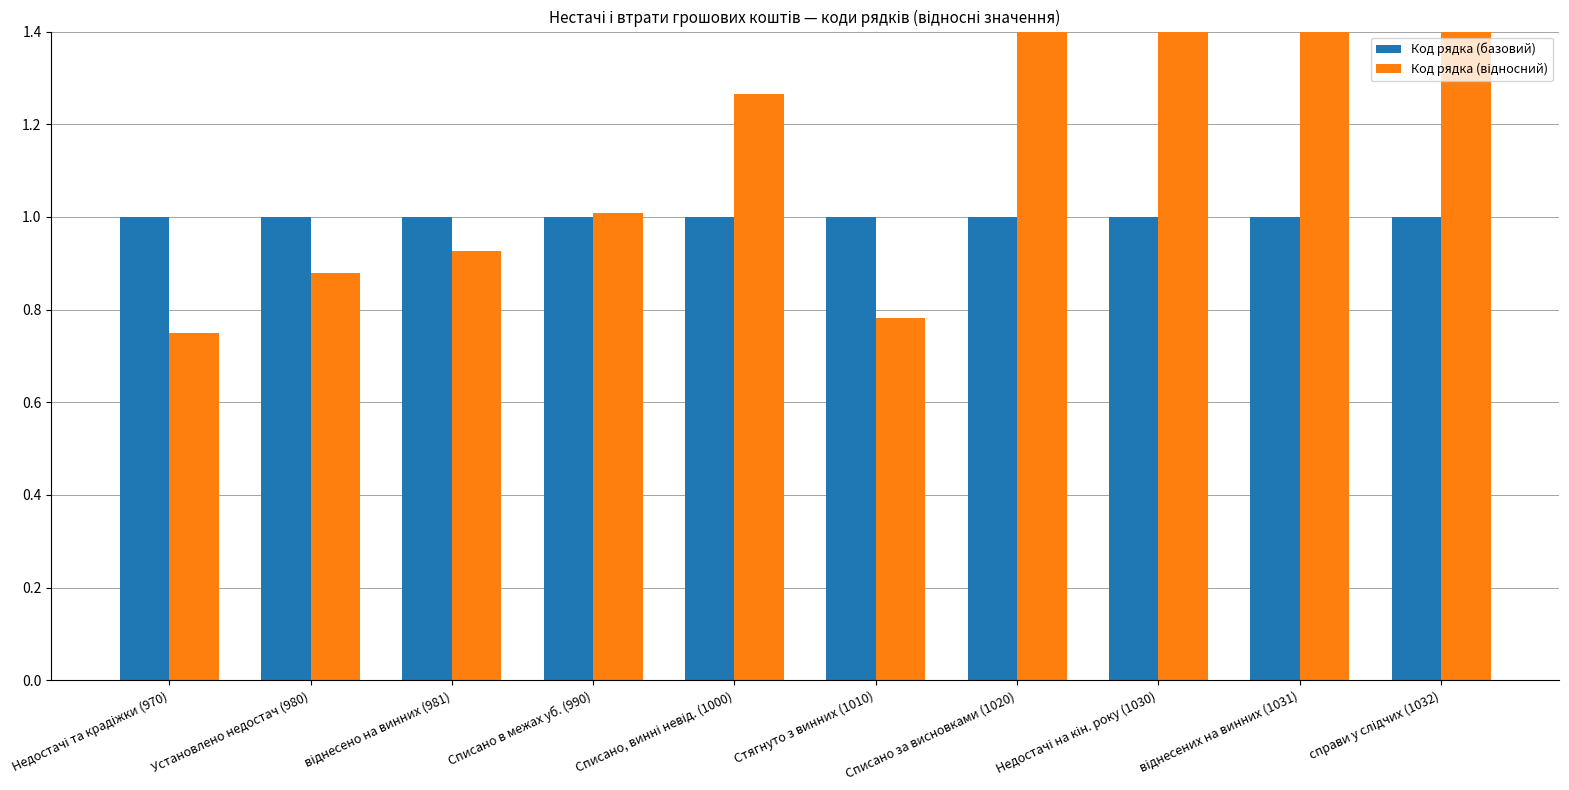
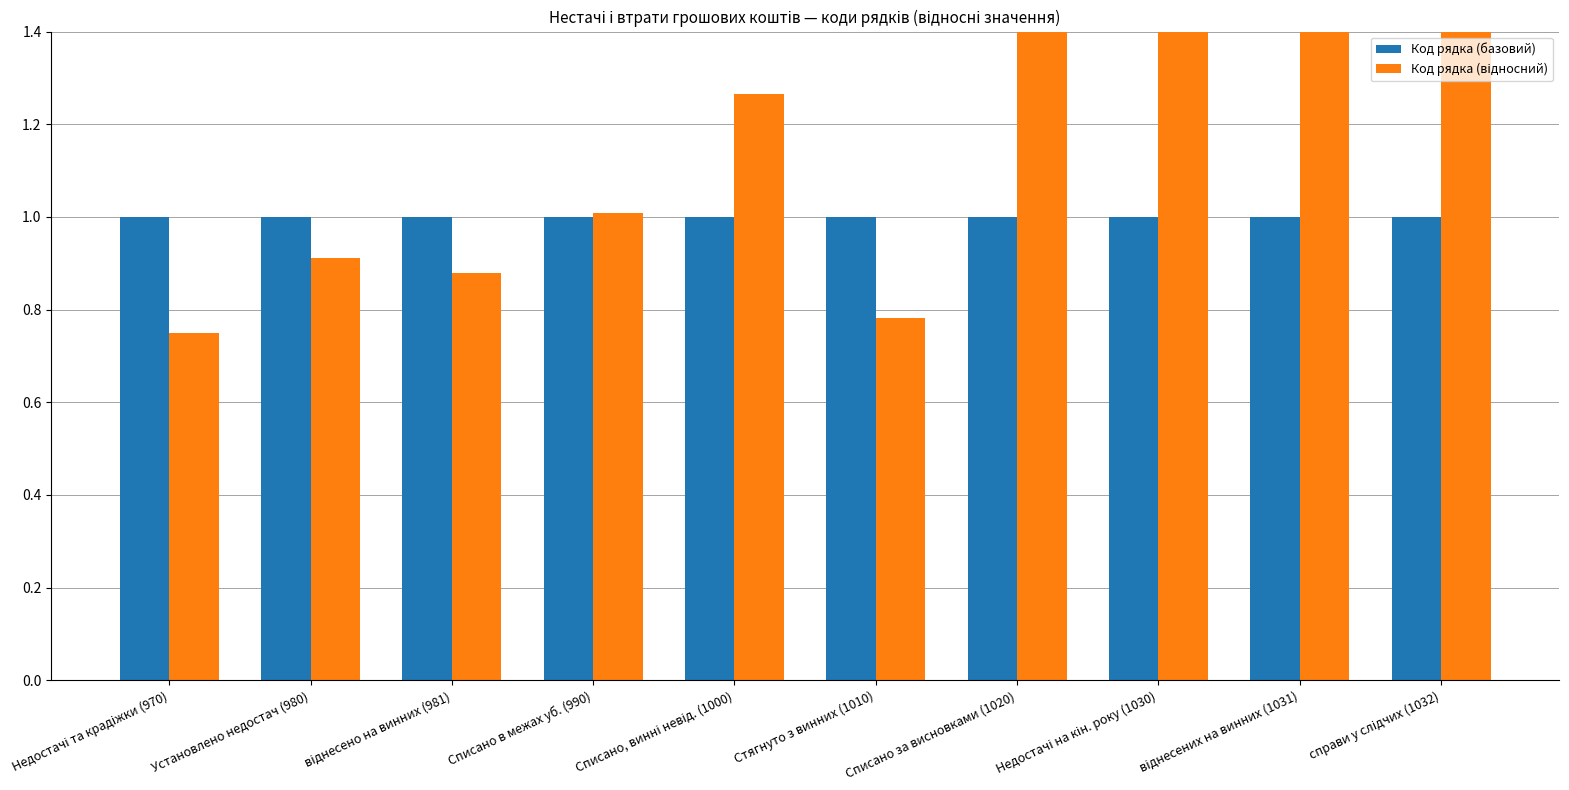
  {
    "Код рядка (базовий)": {
      "Недостачі та крадіжки (970)": 1.00,
      "Установлено недостач (980)": 1.00,
      "віднесено на винних (981)": 1.00,
      "Списано в межах уб. (990)": 1.00,
      "Списано, винні невід. (1000)": 1.00,
      "Стягнуто з винних (1010)": 1.00,
      "Списано за висновками (1020)": 1.00,
      "Недостачі на кін. року (1030)": 1.00,
      "віднесених на винних (1031)": 1.00,
      "справи у слідчих (1032)": 1.00
    },
    "Код рядка (відносний)": {
      "Недостачі та крадіжки (970)": 0.75,
-     "Установлено недостач (980)": 0.88,
-     "віднесено на винних (981)": 0.93,
+     "Установлено недостач (980)": 0.91,
+     "віднесено на винних (981)": 0.88,
      "Списано в межах уб. (990)": 1.01,
      "Списано, винні невід. (1000)": 1.27,
      "Стягнуто з винних (1010)": 0.78
    }
  }
